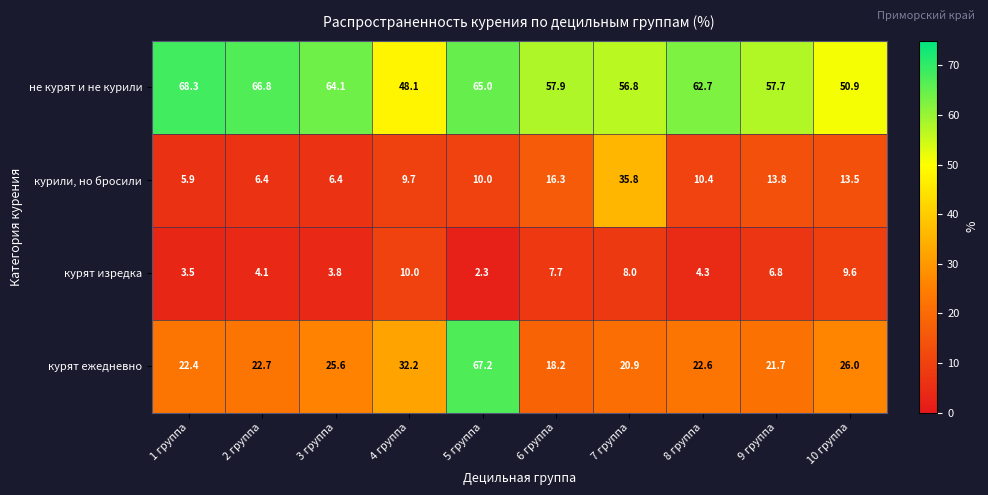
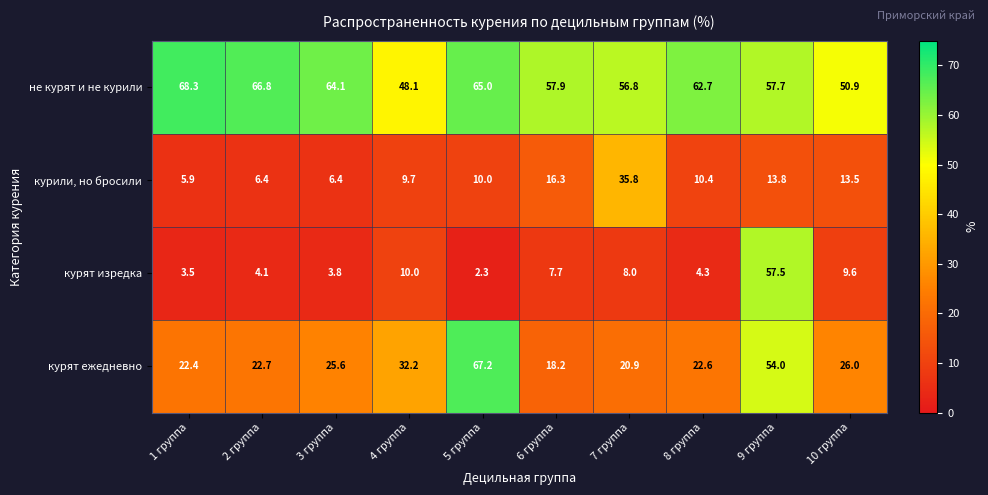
  {
    "не курят и не курили": {
      "1 группа": 68.3,
      "2 группа": 66.8,
      "3 группа": 64.1,
      "4 группа": 48.1,
      "5 группа": 65.0,
      "6 группа": 57.9,
      "7 группа": 56.8,
      "8 группа": 62.7,
      "9 группа": 57.7,
      "10 группа": 50.9
    },
    "курили, но бросили": {
      "1 группа": 5.9,
      "2 группа": 6.4,
      "3 группа": 6.4,
      "4 группа": 9.7,
      "5 группа": 10.0,
      "6 группа": 16.3,
      "7 группа": 35.8,
      "8 группа": 10.4,
      "9 группа": 13.8,
      "10 группа": 13.5
    },
    "курят изредка": {
      "1 группа": 3.5,
      "2 группа": 4.1,
      "3 группа": 3.8,
      "4 группа": 10.0,
      "5 группа": 2.3,
      "6 группа": 7.7,
      "7 группа": 8.0,
      "8 группа": 4.3,
-     "9 группа": 6.8,
+     "9 группа": 57.5,
      "10 группа": 9.6
    },
    "курят ежедневно": {
      "1 группа": 22.4,
      "2 группа": 22.7,
      "3 группа": 25.6,
      "4 группа": 32.2,
      "5 группа": 67.2,
      "6 группа": 18.2,
      "7 группа": 20.9,
      "8 группа": 22.6,
-     "9 группа": 21.7,
+     "9 группа": 54.0,
      "10 группа": 26.0
    }
  }
